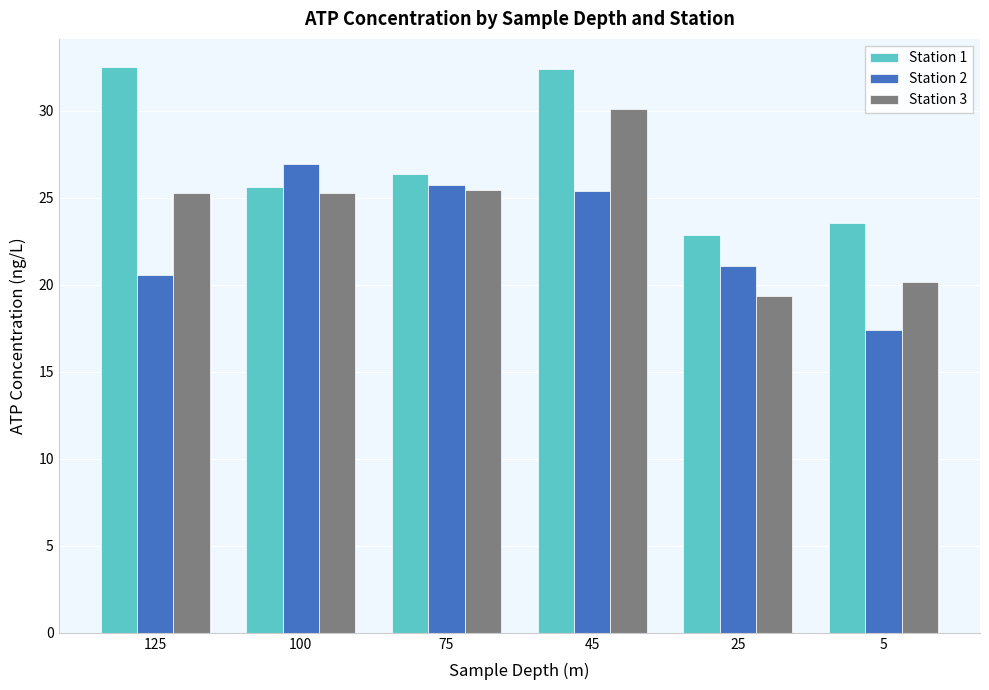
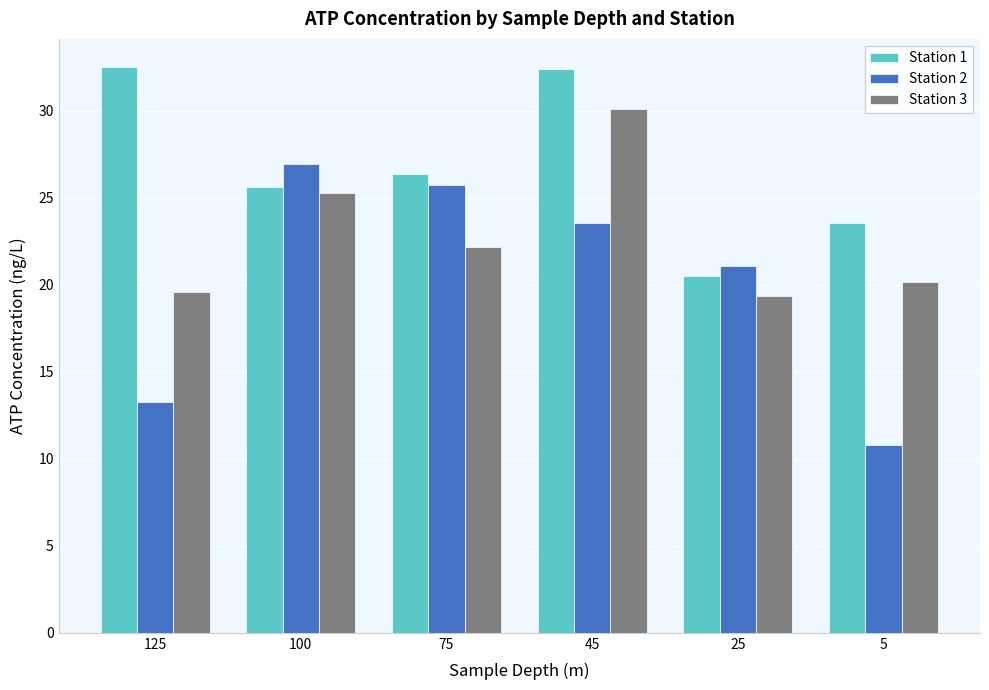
  {
    "Station 1": {
      "125": 32.5,
      "100": 25.6,
      "75": 26.4,
      "45": 32.4,
-     "25": 22.9,
+     "25": 20.5,
      "5": 23.6
    },
    "Station 2": {
-     "125": 20.6,
+     "125": 13.3,
      "100": 26.9,
      "75": 25.7,
-     "45": 25.4,
+     "45": 23.5,
      "25": 21.1,
-     "5": 17.4
+     "5": 10.8
    },
    "Station 3": {
-     "125": 25.3,
+     "125": 19.6,
      "100": 25.3,
-     "75": 25.5,
+     "75": 22.2,
      "45": 30.1,
      "25": 19.4,
      "5": 20.1
    }
  }
